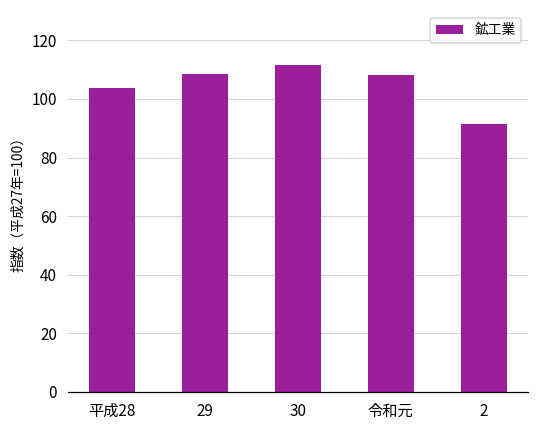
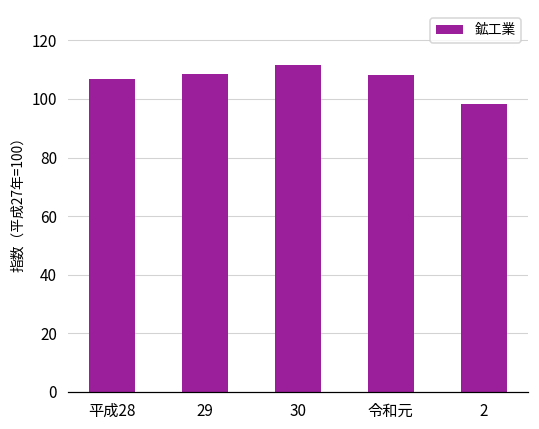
  {
-   "平成28": 104,
+   "平成28": 107,
    "29": 109,
    "30": 112,
    "令和元": 108,
-   "2": 92
+   "2": 98
  }
